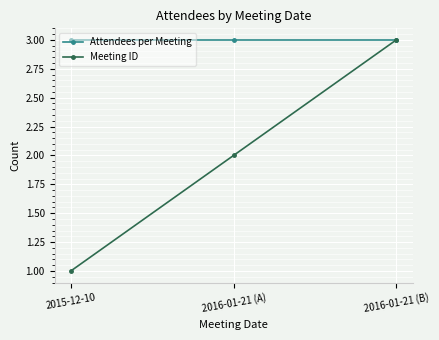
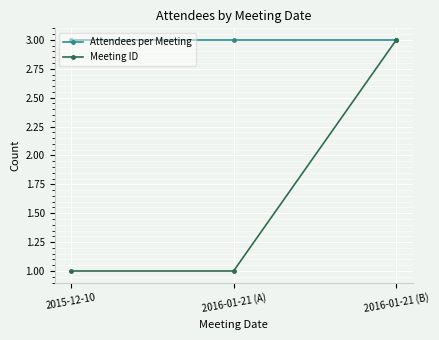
  {
    "Attendees per Meeting": {
      "2016-01-21 (A)": 3
    },
    "Meeting ID": {
      "2015-12-10": 1,
-     "2016-01-21 (A)": 2
+     "2016-01-21 (A)": 1
    }
  }
